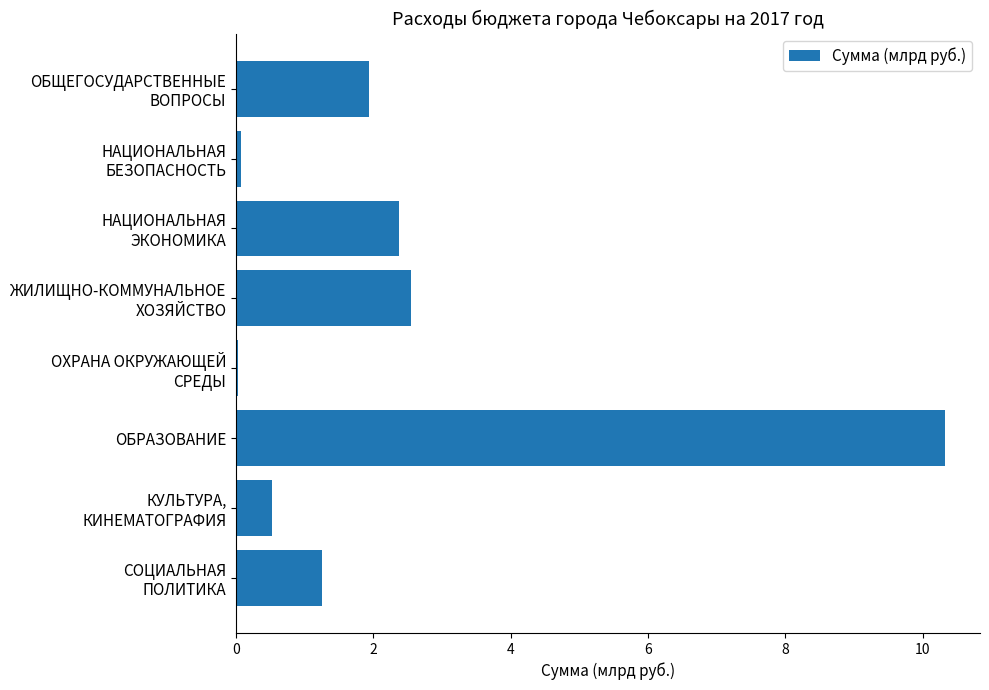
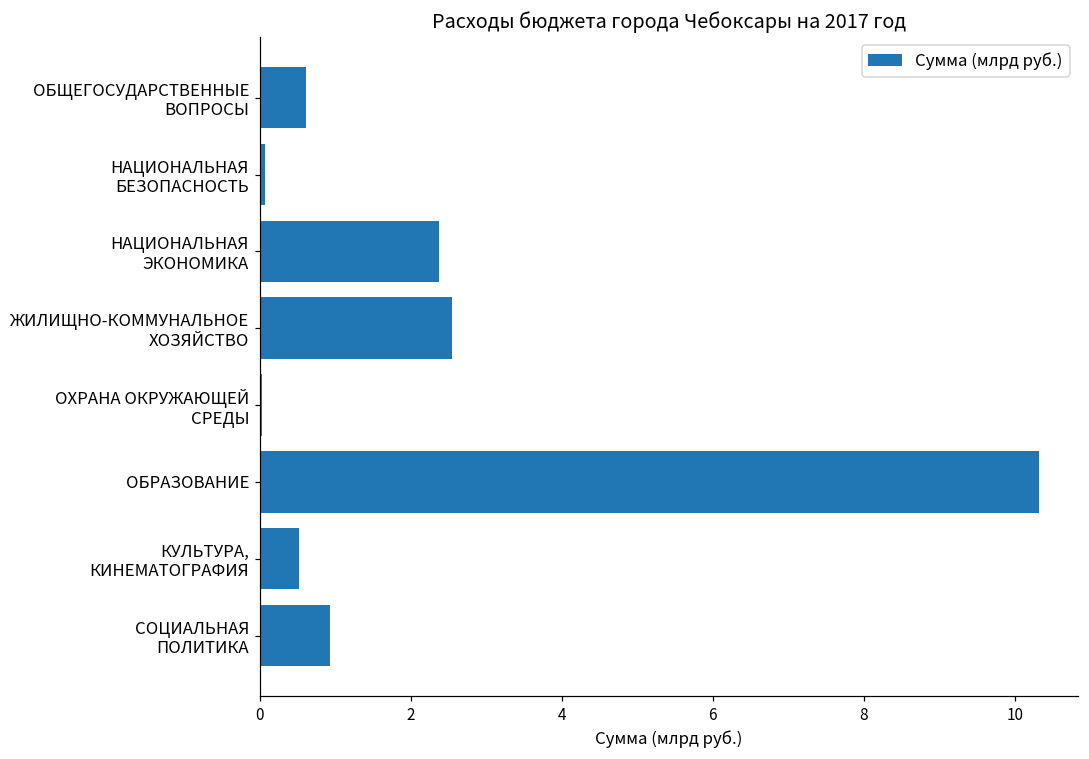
  {
-   "ОБЩЕГОСУДАРСТВЕННЫЕ ВОПРОСЫ": 1.9,
+   "ОБЩЕГОСУДАРСТВЕННЫЕ ВОПРОСЫ": 0.6,
    "НАЦИОНАЛЬНАЯ БЕЗОПАСНОСТЬ": 0.1,
    "НАЦИОНАЛЬНАЯ ЭКОНОМИКА": 2.4,
    "ЖИЛИЩНО-КОММУНАЛЬНОЕ ХОЗЯЙСТВО": 2.5,
    "ОБРАЗОВАНИЕ": 10.3,
    "КУЛЬТУРА, КИНЕМАТОГРАФИЯ": 0.5,
-   "СОЦИАЛЬНАЯ ПОЛИТИКА": 1.2
+   "СОЦИАЛЬНАЯ ПОЛИТИКА": 0.9
  }
